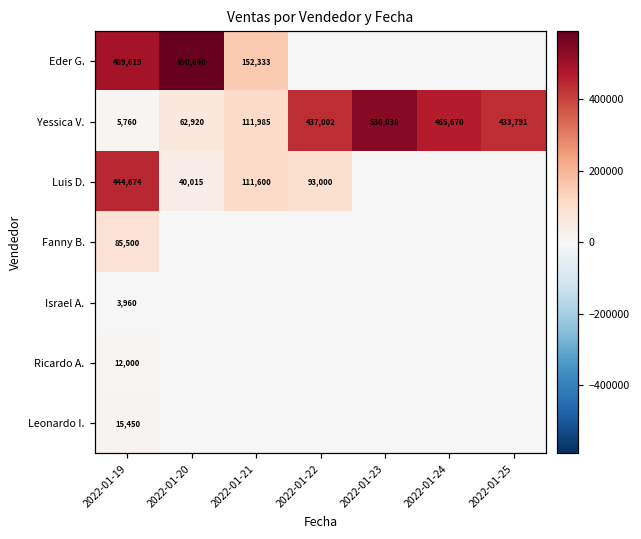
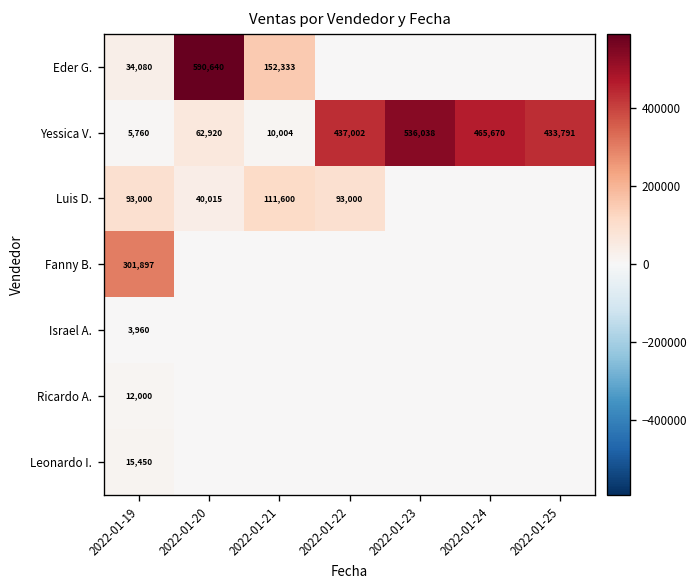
  {
    "Eder G.": {
-     "2022-01-19": "489,619",
+     "2022-01-19": "34,080",
      "2022-01-20": "590,640",
      "2022-01-21": "152,333"
    },
    "Yessica V.": {
      "2022-01-19": "5,760",
      "2022-01-20": "62,920",
-     "2022-01-21": "111,985",
+     "2022-01-21": "10,004",
      "2022-01-22": "437,002",
      "2022-01-23": "536,038",
      "2022-01-24": "465,670",
      "2022-01-25": "433,791"
    },
    "Luis D.": {
-     "2022-01-19": "444,674",
+     "2022-01-19": "93,000",
      "2022-01-20": "40,015",
      "2022-01-21": "111,600",
      "2022-01-22": "93,000"
    },
    "Fanny B.": {
-     "2022-01-19": "85,500"
+     "2022-01-19": "301,897"
    },
    "Israel A.": {
      "2022-01-19": "3,960"
    },
    "Ricardo A.": {
      "2022-01-19": "12,000"
    },
    "Leonardo I.": {
      "2022-01-19": "15,450"
    }
  }
